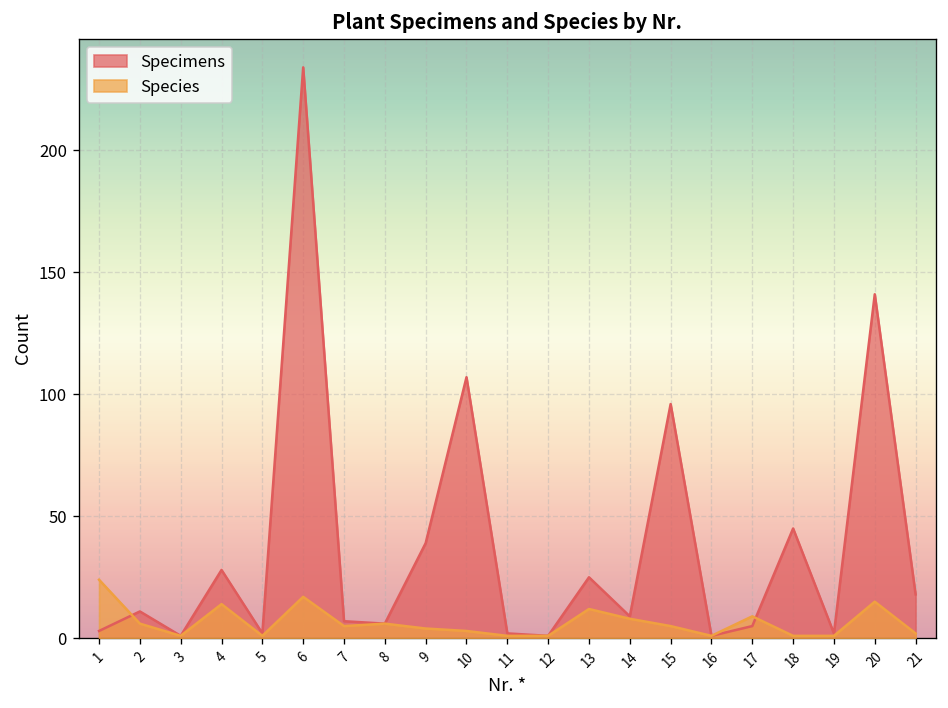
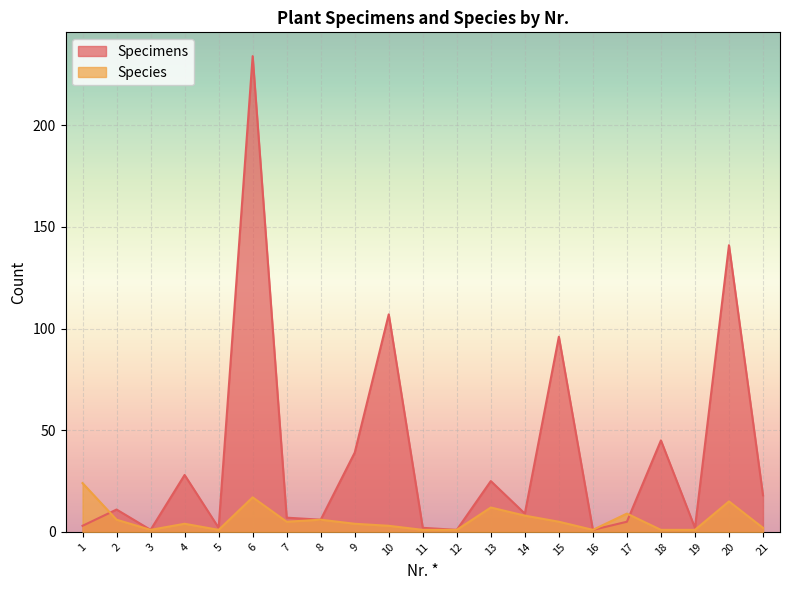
  {
    "Specimens": {
      "1": 3,
      "2": 11,
      "4": 28,
      "6": 234,
      "7": 7,
      "9": 39,
      "10": 107,
      "13": 25,
      "15": 96,
      "17": 5,
      "18": 45,
      "20": 141,
      "21": 18
    },
    "Species": {
      "1": 24,
      "2": 6,
-     "4": 14,
+     "4": 4,
      "6": 17,
      "7": 5,
      "9": 4,
      "10": 3,
      "13": 12,
      "15": 5,
      "17": 9,
      "18": 1,
      "20": 15,
      "21": 2
    }
  }
